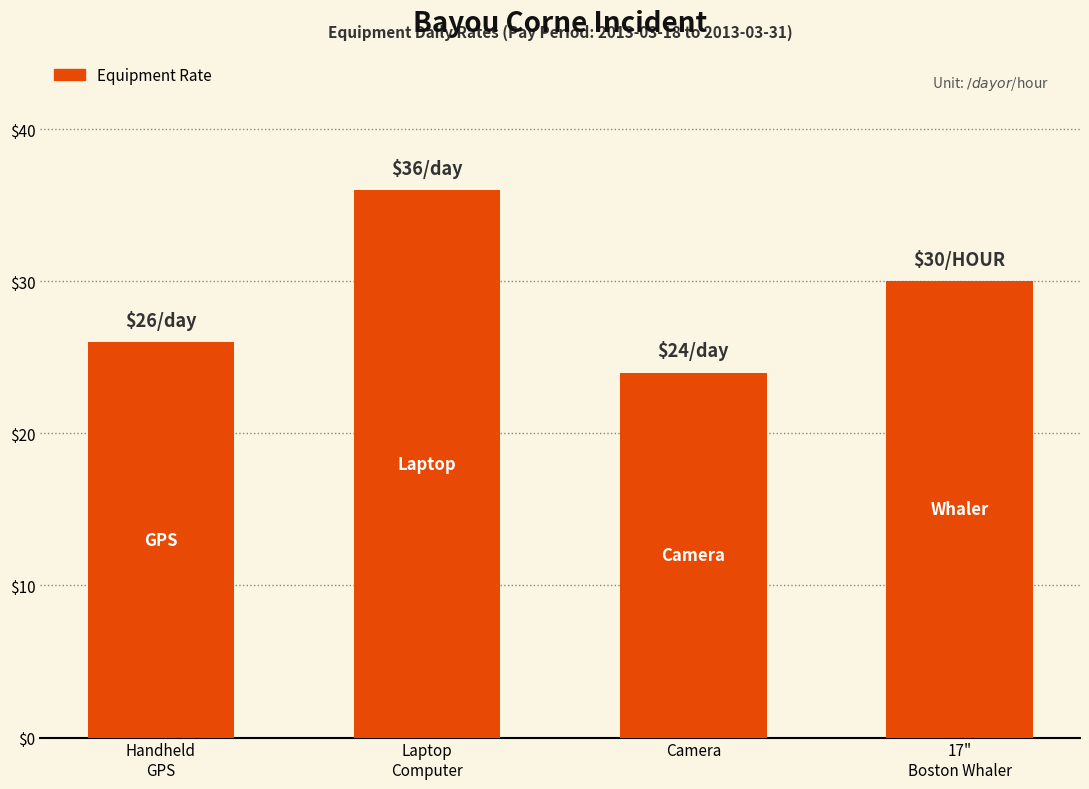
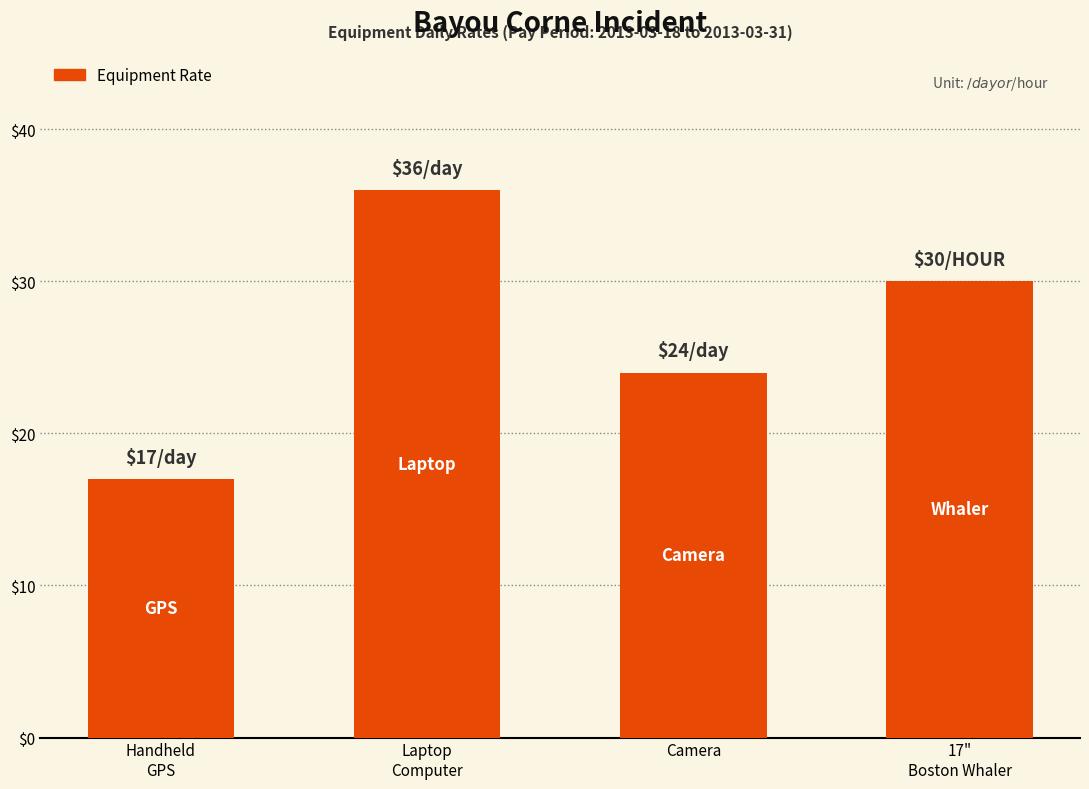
  {
-   "Handheld GPS": "$26/",
+   "Handheld GPS": "$17/",
    "Laptop Computer": "$36/",
    "Camera": "$24/",
    "17\" Boston Whaler": "$30/"
  }
